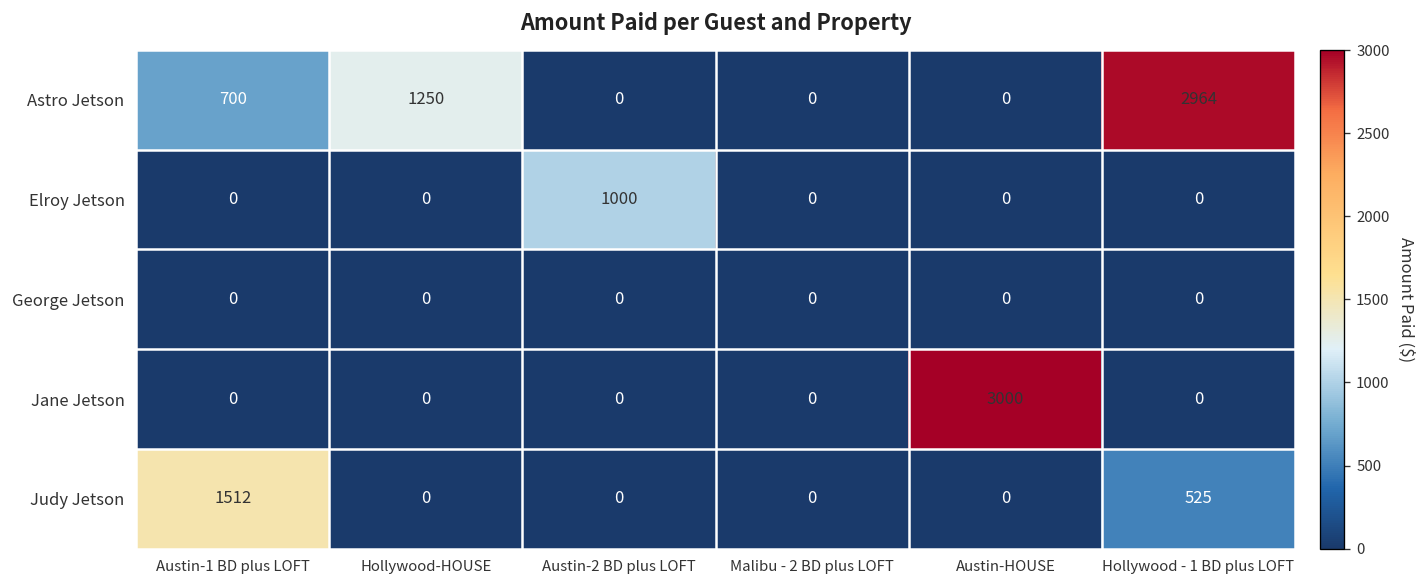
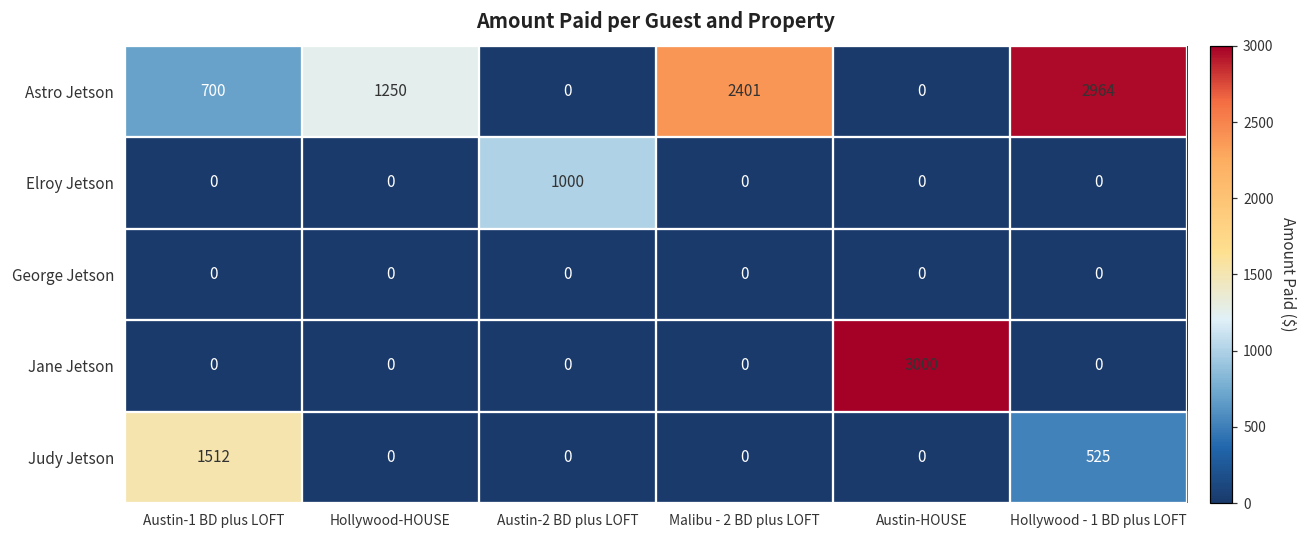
  {
    "Astro Jetson": {
      "Austin-1 BD plus LOFT": 700,
      "Hollywood-HOUSE": 1250,
      "Austin-2 BD plus LOFT": 0,
-     "Malibu - 2 BD plus LOFT": 0,
+     "Malibu - 2 BD plus LOFT": 2401,
      "Austin-HOUSE": 0,
      "Hollywood - 1 BD plus LOFT": 2964
    },
    "Elroy Jetson": {
      "Austin-1 BD plus LOFT": 0,
      "Hollywood-HOUSE": 0,
      "Austin-2 BD plus LOFT": 1000,
      "Malibu - 2 BD plus LOFT": 0,
      "Austin-HOUSE": 0,
      "Hollywood - 1 BD plus LOFT": 0
    },
    "George Jetson": {
      "Austin-1 BD plus LOFT": 0,
      "Hollywood-HOUSE": 0,
      "Austin-2 BD plus LOFT": 0,
      "Malibu - 2 BD plus LOFT": 0,
      "Austin-HOUSE": 0,
      "Hollywood - 1 BD plus LOFT": 0
    },
    "Jane Jetson": {
      "Austin-1 BD plus LOFT": 0,
      "Hollywood-HOUSE": 0,
      "Austin-2 BD plus LOFT": 0,
      "Malibu - 2 BD plus LOFT": 0,
      "Austin-HOUSE": 3000,
      "Hollywood - 1 BD plus LOFT": 0
    },
    "Judy Jetson": {
      "Austin-1 BD plus LOFT": 1512,
      "Hollywood-HOUSE": 0,
      "Austin-2 BD plus LOFT": 0,
      "Malibu - 2 BD plus LOFT": 0,
      "Austin-HOUSE": 0,
      "Hollywood - 1 BD plus LOFT": 525
    }
  }
